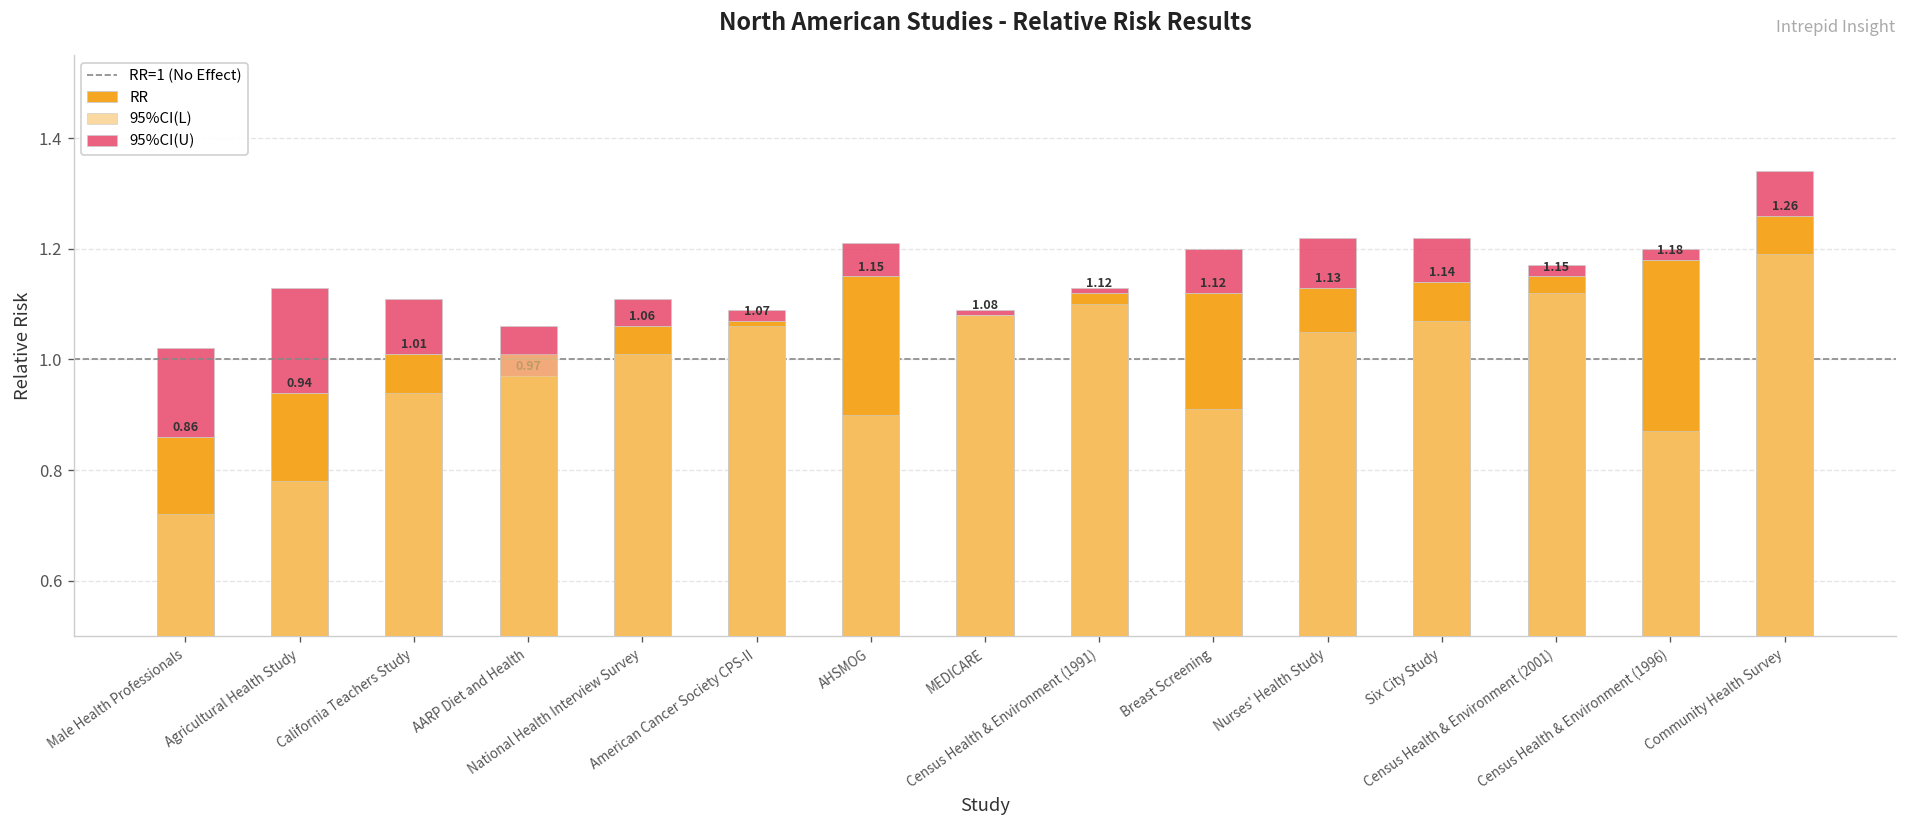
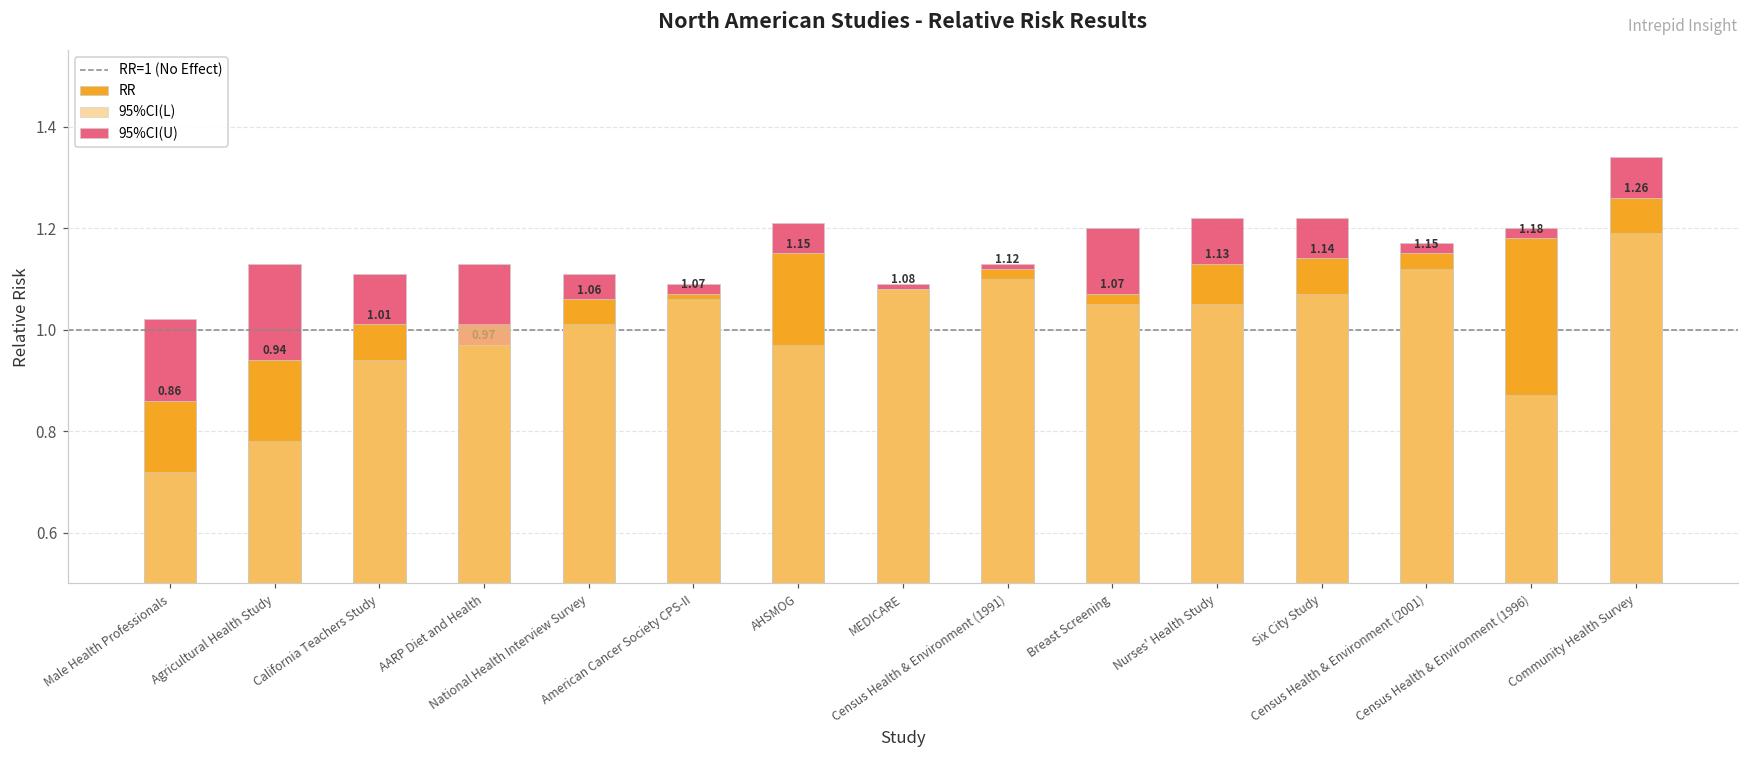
  {
    "RR": {
-     "Breast Screening": 1.12
+     "Breast Screening": 1.07
    },
    "95%CI(L)": {
-     "AHSMOG": 0.90,
-     "Breast Screening": 0.91
+     "AHSMOG": 0.97,
+     "Breast Screening": 1.05
    },
    "95%CI(U)": {
-     "AARP Diet and Health": 1.06
+     "AARP Diet and Health": 1.13
    }
  }
